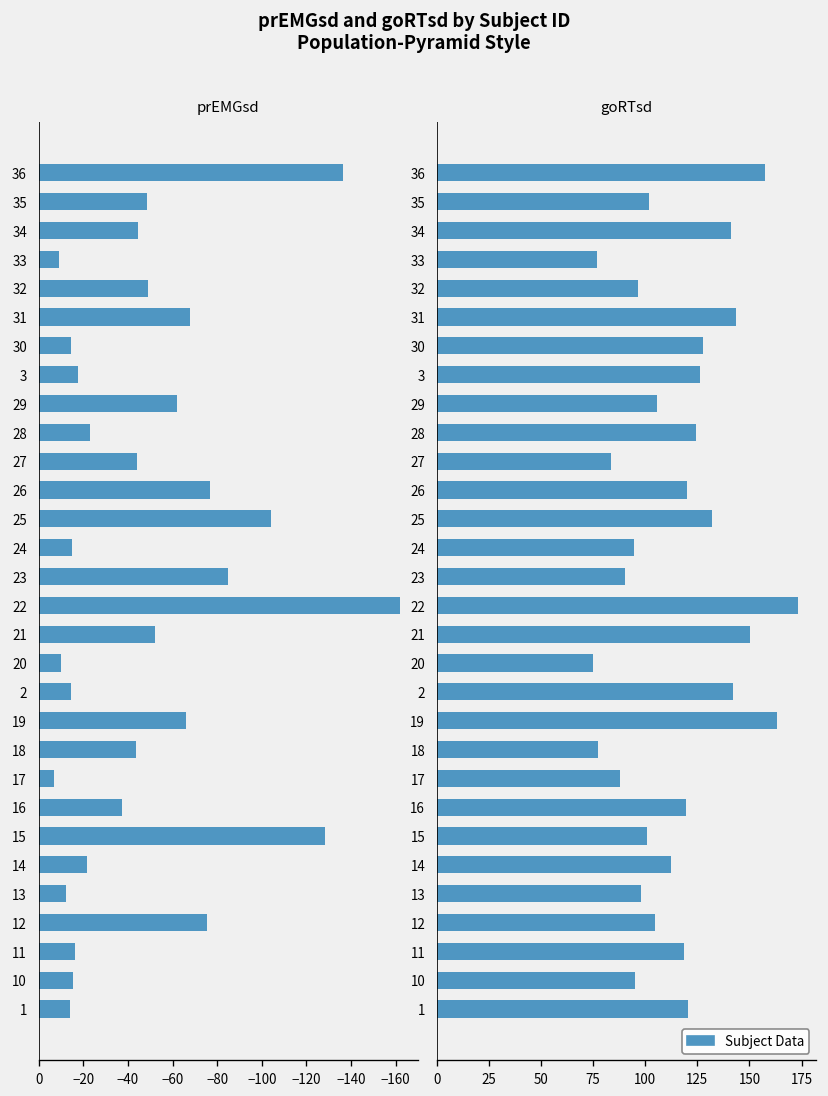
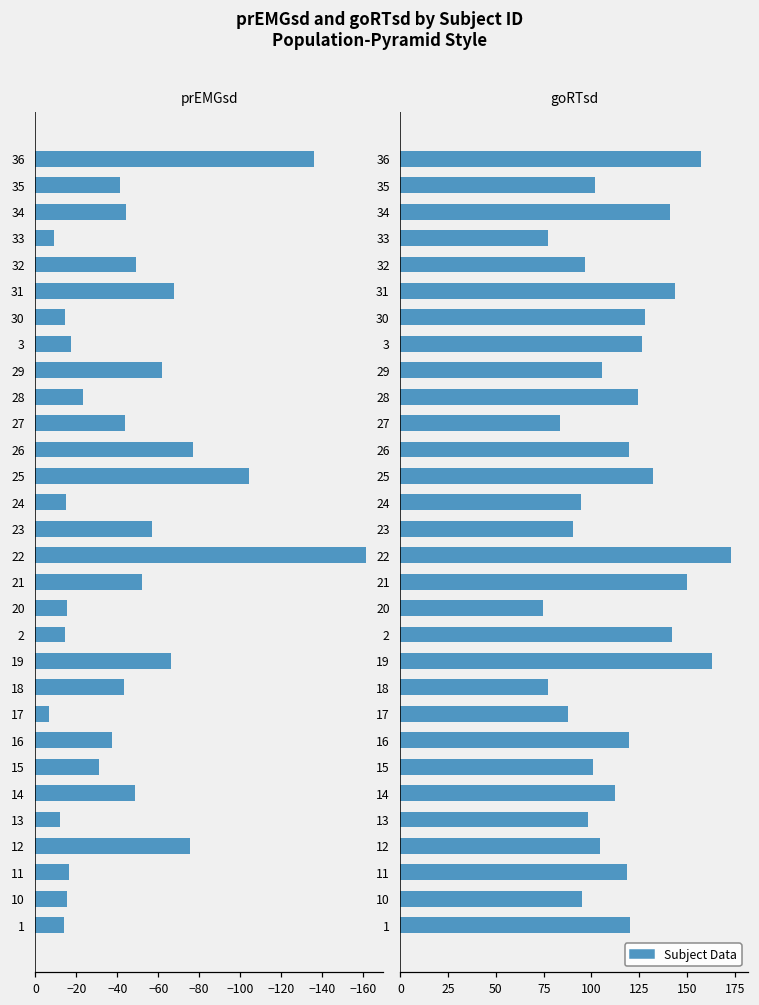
  {
    "prEMGsd": {
      "36": -136,
-     "35": -48,
+     "35": -41,
      "34": -44,
      "33": -9,
      "32": -49,
      "31": -68,
      "30": -14,
      "3": -17,
      "29": -62,
      "28": -23,
      "27": -44,
      "26": -77,
      "25": -104,
      "24": -15,
-     "23": -85,
+     "23": -57,
      "22": -162,
      "21": -52,
-     "20": -10,
+     "20": -16,
      "2": -14,
      "19": -66,
      "18": -43,
      "17": -7,
      "16": -37,
-     "15": -129,
-     "14": -22,
+     "15": -31,
+     "14": -49,
      "13": -12,
      "12": -76,
      "11": -16,
      "10": -15,
      "1": -14
    },
    "goRTsd": {
      "3": 126,
      "2": 142,
      "1": 120
    }
  }
